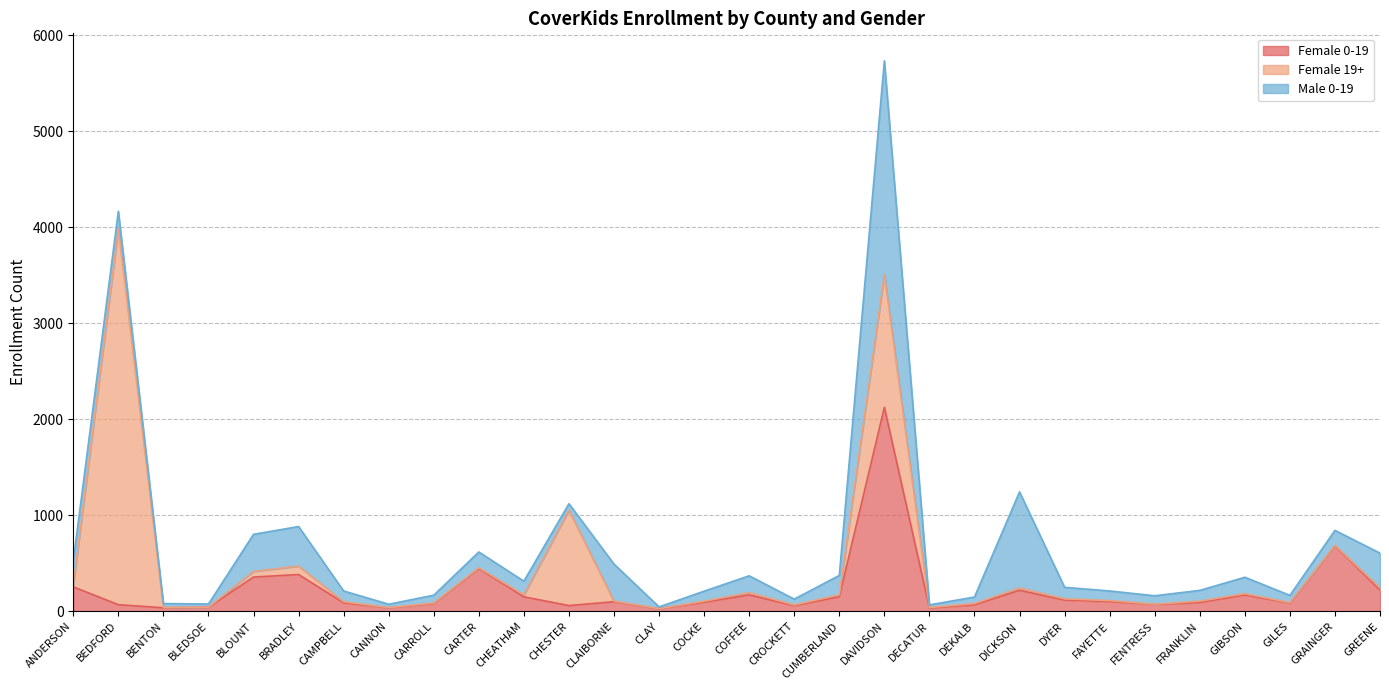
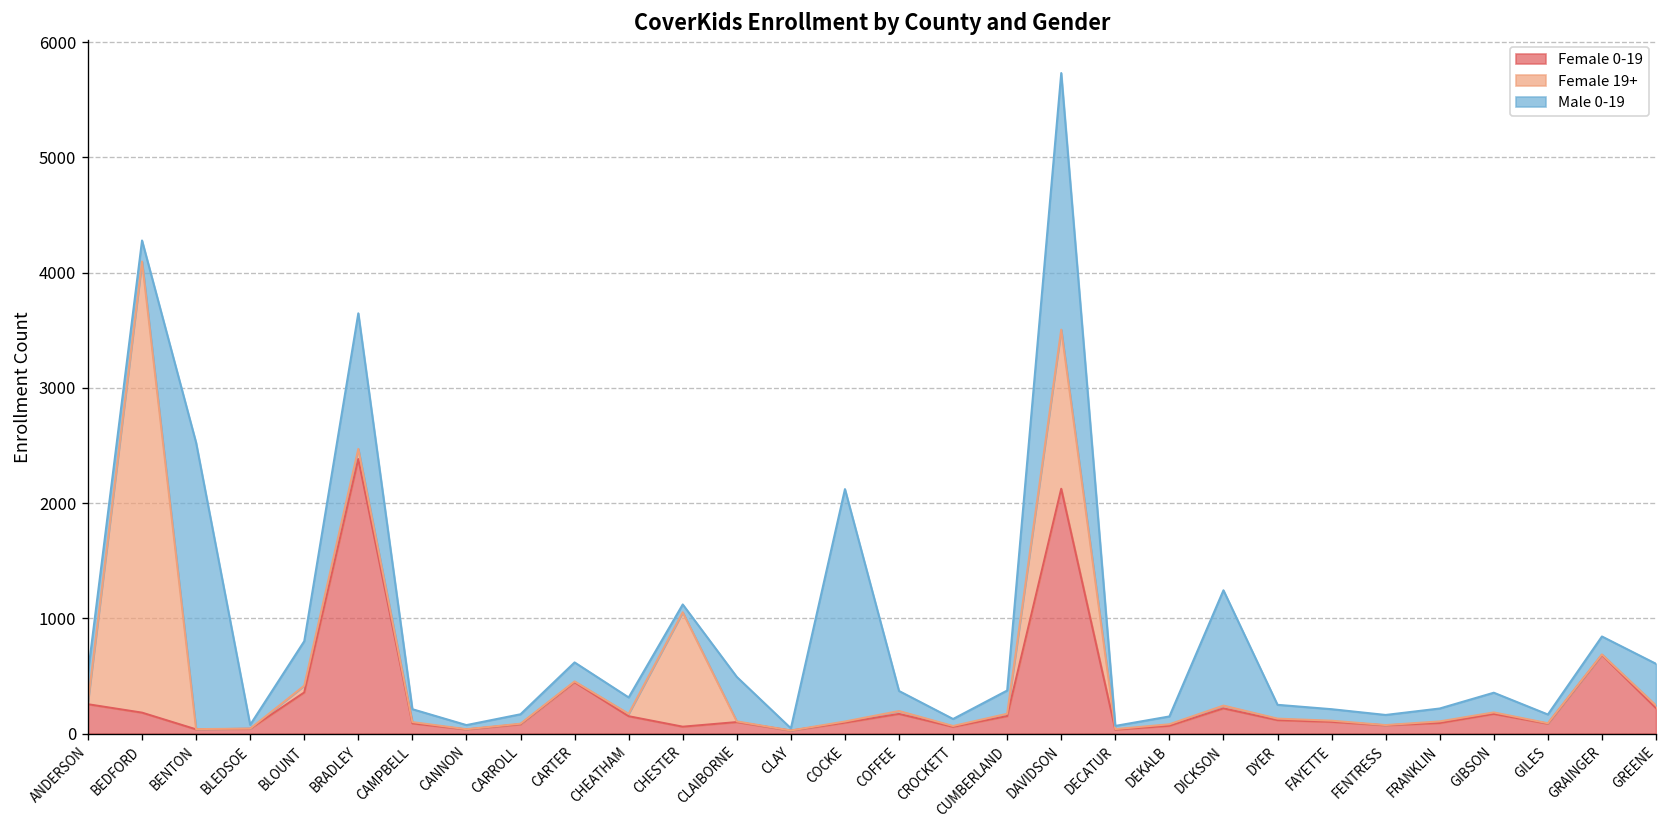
  {
    "Female 0-19": {
-     "BEDFORD": 100,
+     "BEDFORD": 200,
      "BLOUNT": 400,
-     "BRADLEY": 400,
+     "BRADLEY": 2400,
      "CHESTER": 100,
      "DAVIDSON": 2100
    },
    "Female 19+": {
      "BEDFORD": 3900,
      "BLOUNT": 100,
      "BRADLEY": 100,
      "CHESTER": 1000,
      "DAVIDSON": 1400
    },
    "Male 0-19": {
      "ANDERSON": 300,
      "BEDFORD": 200,
-     "BENTON": 0,
+     "BENTON": 2500,
      "BLEDSOE": 0,
      "BLOUNT": 400,
-     "BRADLEY": 400,
+     "BRADLEY": 1200,
      "CAMPBELL": 100,
      "CANNON": 0,
      "CARROLL": 100,
      "CARTER": 200,
      "CHEATHAM": 100,
      "CHESTER": 100,
      "CLAIBORNE": 400,
-     "COCKE": 100,
+     "COCKE": 2000,
      "COFFEE": 200,
      "CROCKETT": 100,
      "CUMBERLAND": 200,
      "DAVIDSON": 2200,
      "DECATUR": 0,
      "DEKALB": 100,
      "DICKSON": 1000,
      "DYER": 100,
      "FAYETTE": 100,
      "FENTRESS": 100,
      "FRANKLIN": 100,
      "GIBSON": 200,
      "GILES": 100,
      "GRAINGER": 200,
      "GREENE": 400
    }
  }
